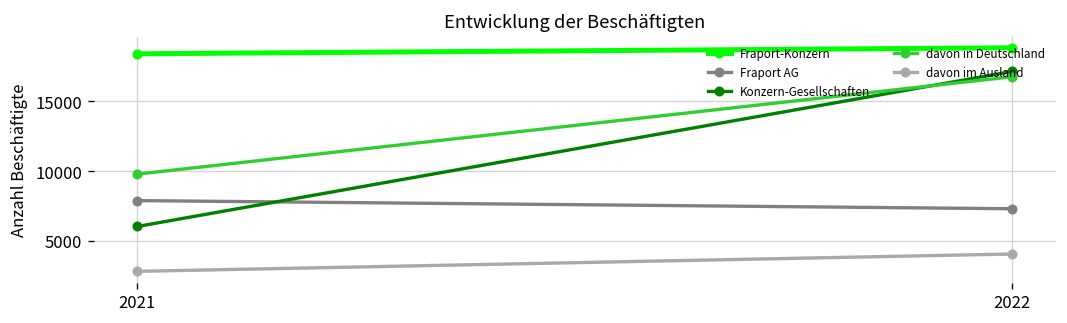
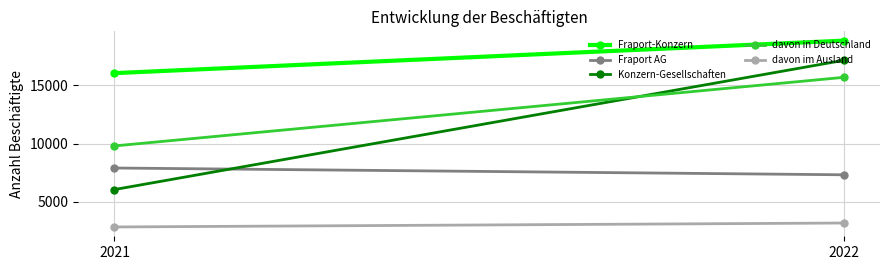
  {
    "Fraport-Konzern": {
-     "2021": 18400,
+     "2021": 16100,
      "2022": 18900
    },
    "Fraport AG": {
      "2021": 7900,
      "2022": 7300
    },
    "Konzern-Gesellschaften": {
      "2021": 6000,
      "2022": 17200
    },
    "davon in Deutschland": {
      "2021": 9800,
-     "2022": 16800
+     "2022": 15700
    },
    "davon im Ausland": {
      "2021": 2800,
-     "2022": 4100
+     "2022": 3200
    }
  }
